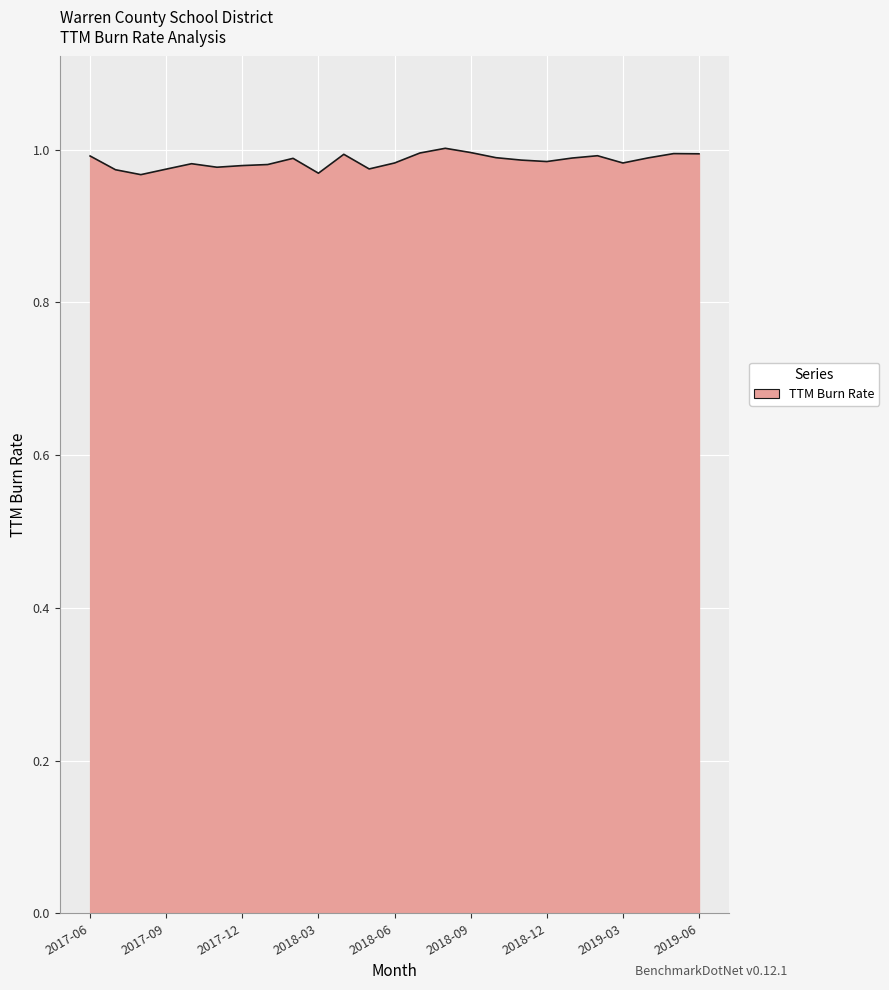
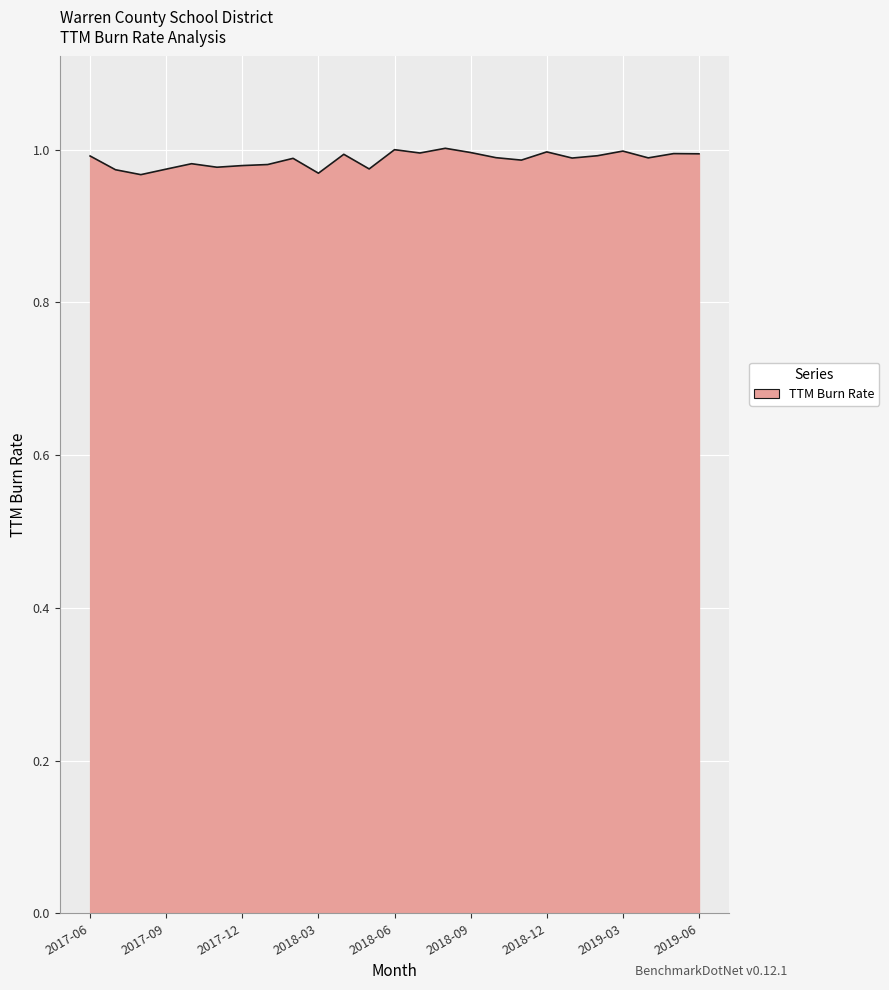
  {
    "2017-06": 0.99,
    "2017-09": 0.97,
    "2017-12": 0.98,
    "2018-03": 0.97,
-   "2018-06": 0.98,
+   "2018-06": 1.00,
    "2018-09": 1.00,
-   "2018-12": 0.98,
-   "2019-03": 0.98,
+   "2018-12": 1.00,
+   "2019-03": 1.00,
    "2019-06": 0.99
  }
